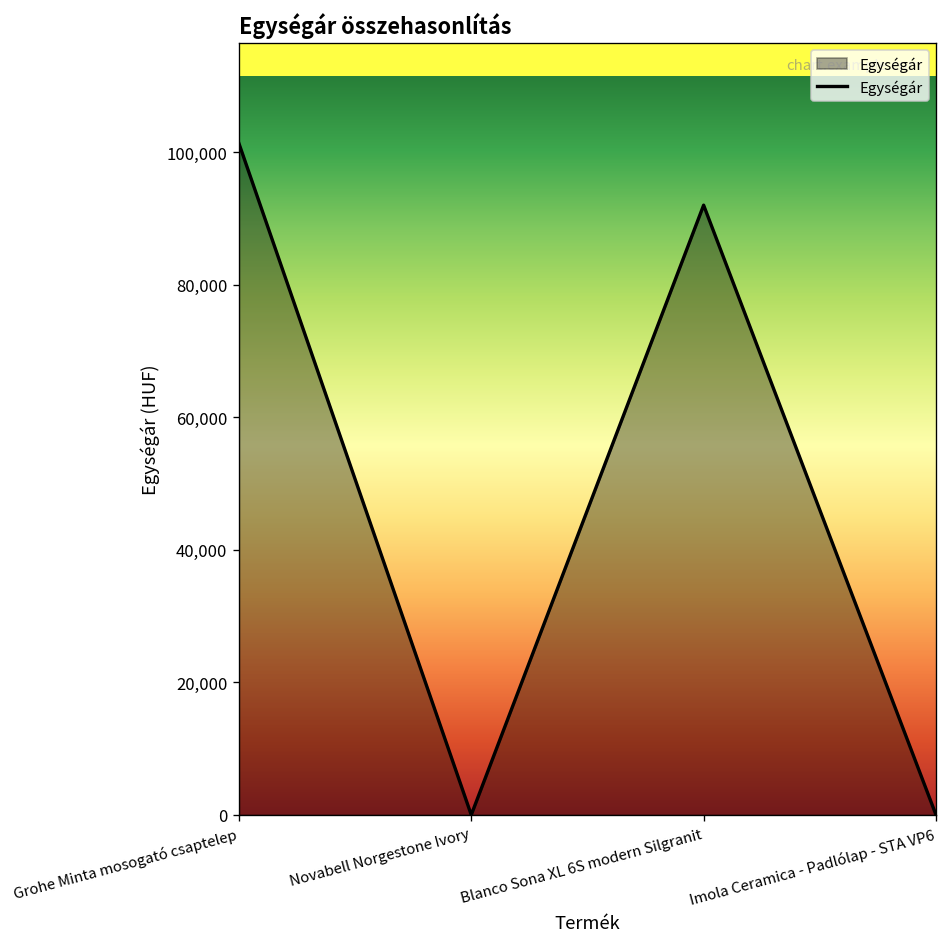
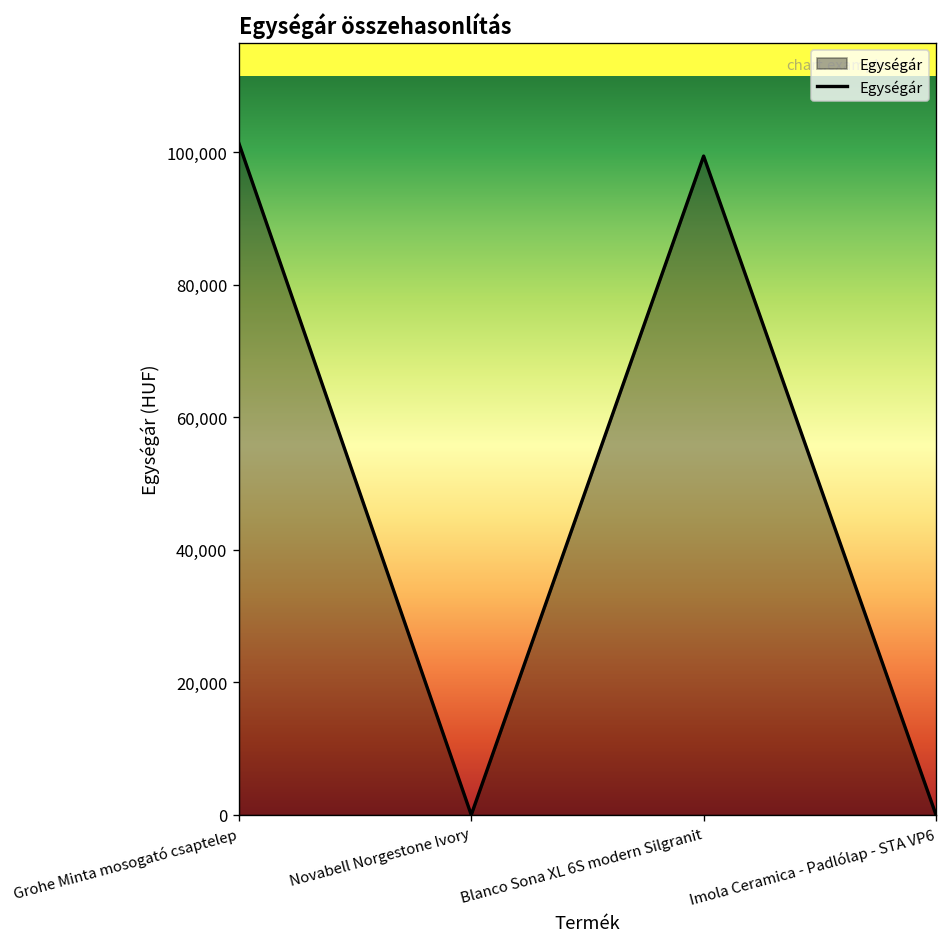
  {
    "Grohe Minta mosogató csaptelep": "101,000",
    "Novabell Norgestone Ivory": "0",
-   "Blanco Sona XL 6S modern Silgranit": "92,000",
+   "Blanco Sona XL 6S modern Silgranit": "99,000",
    "Imola Ceramica - Padlólap - STA VP6": "0"
  }
